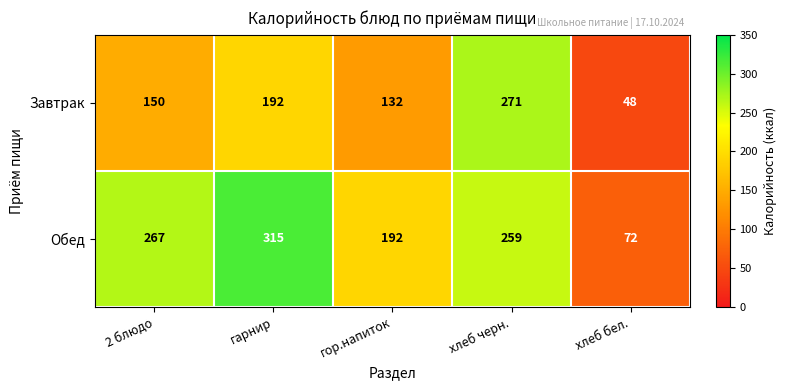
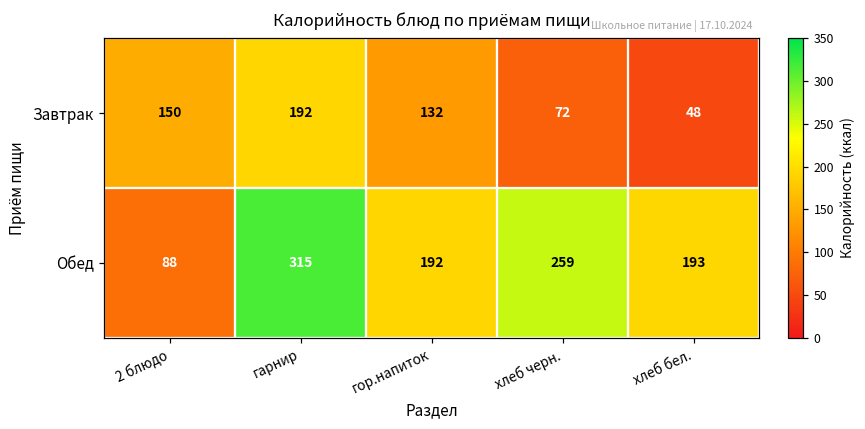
  {
    "Завтрак": {
      "2 блюдо": 150,
      "гарнир": 192,
      "гор.напиток": 132,
-     "хлеб черн.": 271,
+     "хлеб черн.": 72,
      "хлеб бел.": 48
    },
    "Обед": {
-     "2 блюдо": 267,
+     "2 блюдо": 88,
      "гарнир": 315,
      "гор.напиток": 192,
      "хлеб черн.": 259,
-     "хлеб бел.": 72
+     "хлеб бел.": 193
    }
  }
